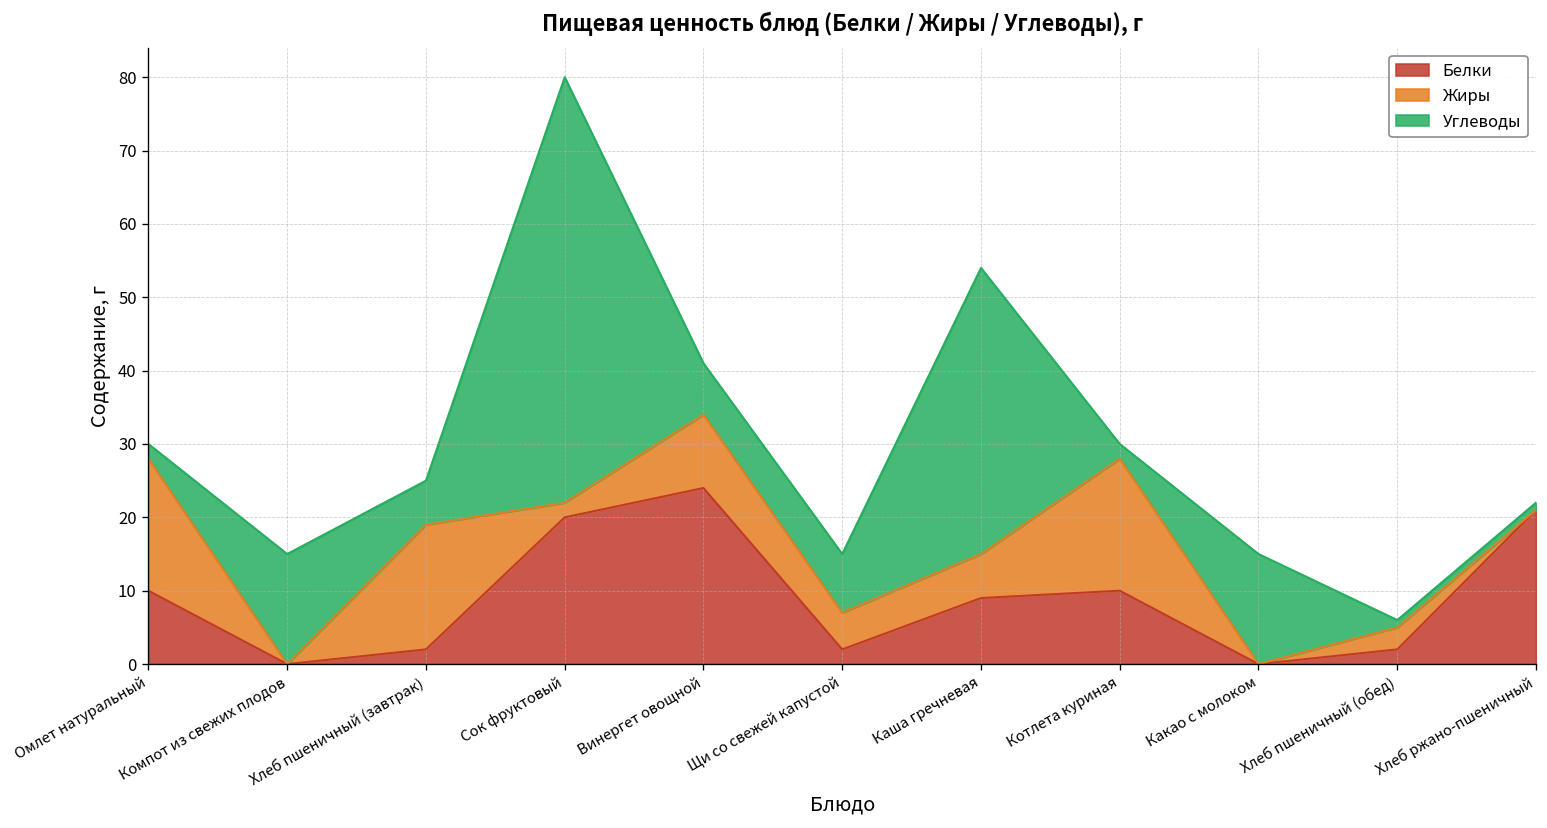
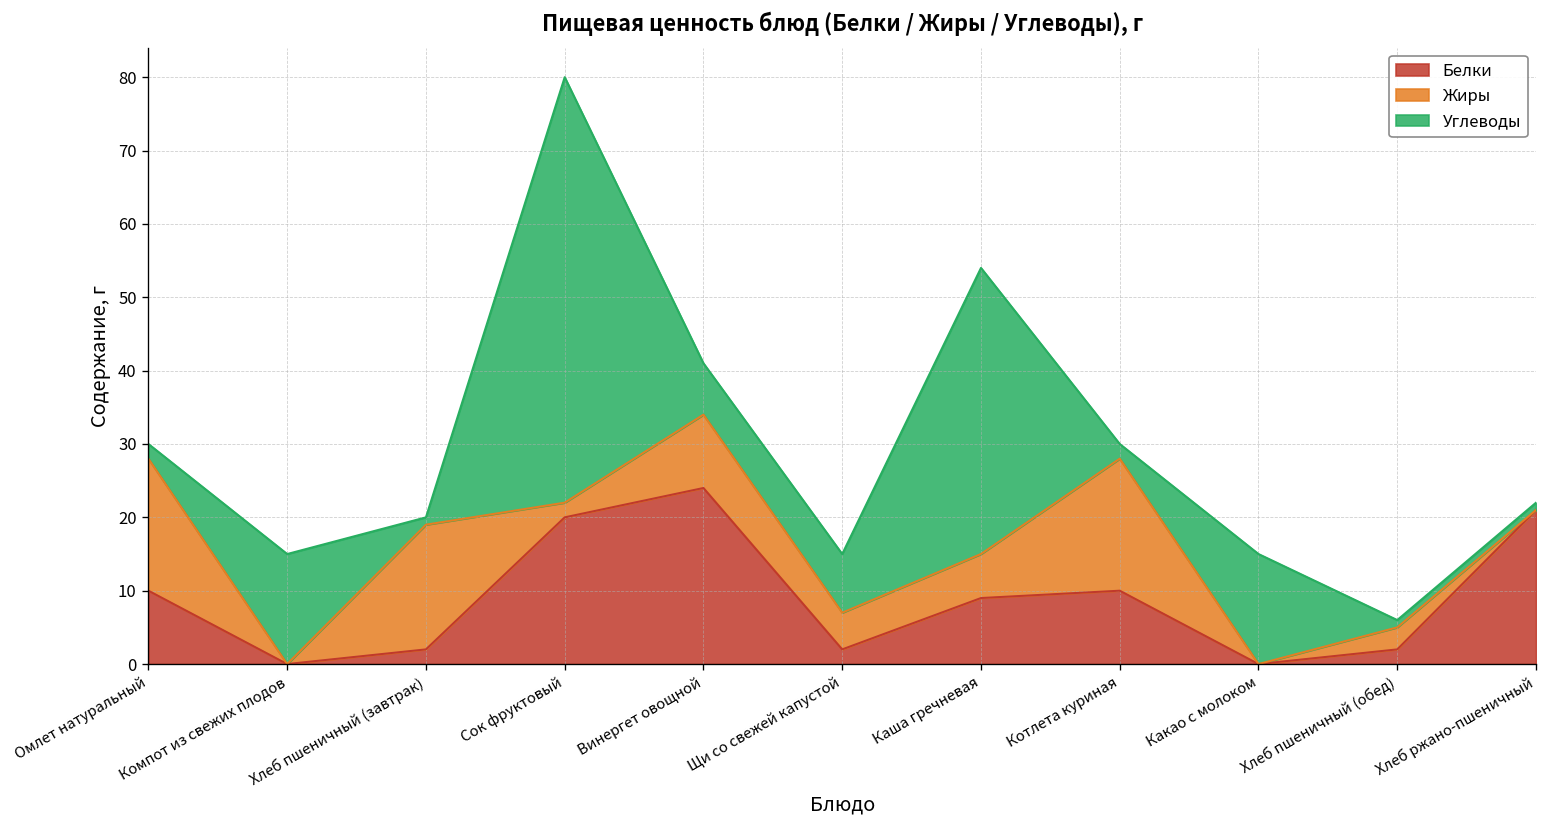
  {
    "Белки": {
      "Омлет натуральный": 10,
      "Хлеб пшеничный (завтрак)": 2,
      "Сок фруктовый": 20,
      "Винергет овощной": 24,
      "Щи со свежей капустой": 2,
      "Каша гречневая": 9,
      "Котлета куриная": 10,
      "Хлеб пшеничный (обед)": 2
    },
    "Жиры": {
      "Омлет натуральный": 18,
      "Хлеб пшеничный (завтрак)": 17,
      "Сок фруктовый": 2,
      "Винергет овощной": 10,
      "Щи со свежей капустой": 5,
      "Каша гречневая": 6,
      "Котлета куриная": 18,
      "Хлеб пшеничный (обед)": 3
    },
    "Углеводы": {
      "Омлет натуральный": 2,
      "Компот из свежих плодов": 15,
-     "Хлеб пшеничный (завтрак)": 6,
+     "Хлеб пшеничный (завтрак)": 1,
      "Сок фруктовый": 58,
      "Винергет овощной": 7,
      "Щи со свежей капустой": 8,
      "Каша гречневая": 39,
      "Котлета куриная": 2,
      "Какао с молоком": 15,
      "Хлеб пшеничный (обед)": 1,
      "Хлеб ржано-пшеничный": 1
    }
  }
